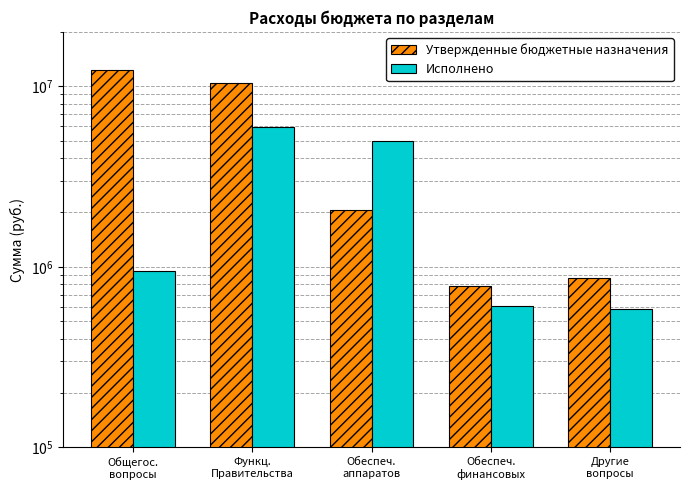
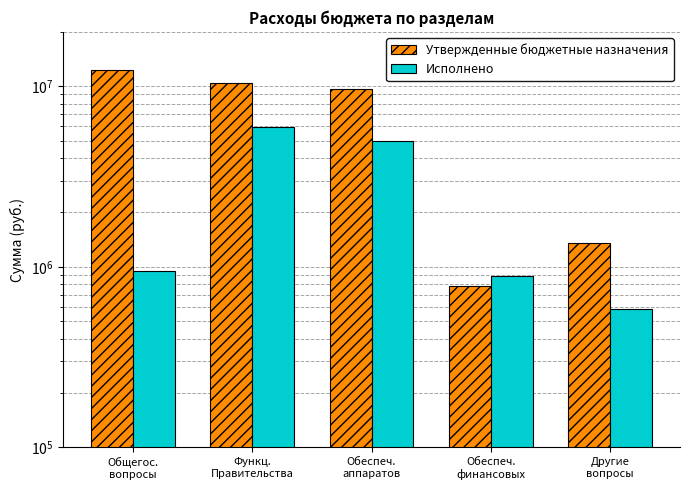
  {
    "Утвержденные бюджетные назначения": {
      "Общегос. вопросы": 12000000,
      "Функц. Правительства": 10000000,
-     "Обеспеч. аппаратов": 2100000,
+     "Обеспеч. аппаратов": 10000000,
      "Обеспеч. финансовых": 800000,
-     "Другие вопросы": 900000
+     "Другие вопросы": 1400000
    },
    "Исполнено": {
      "Общегос. вопросы": 900000,
      "Функц. Правительства": 5900000,
      "Обеспеч. аппаратов": 5000000,
-     "Обеспеч. финансовых": 610000,
+     "Обеспеч. финансовых": 900000,
      "Другие вопросы": 580000
    }
  }
